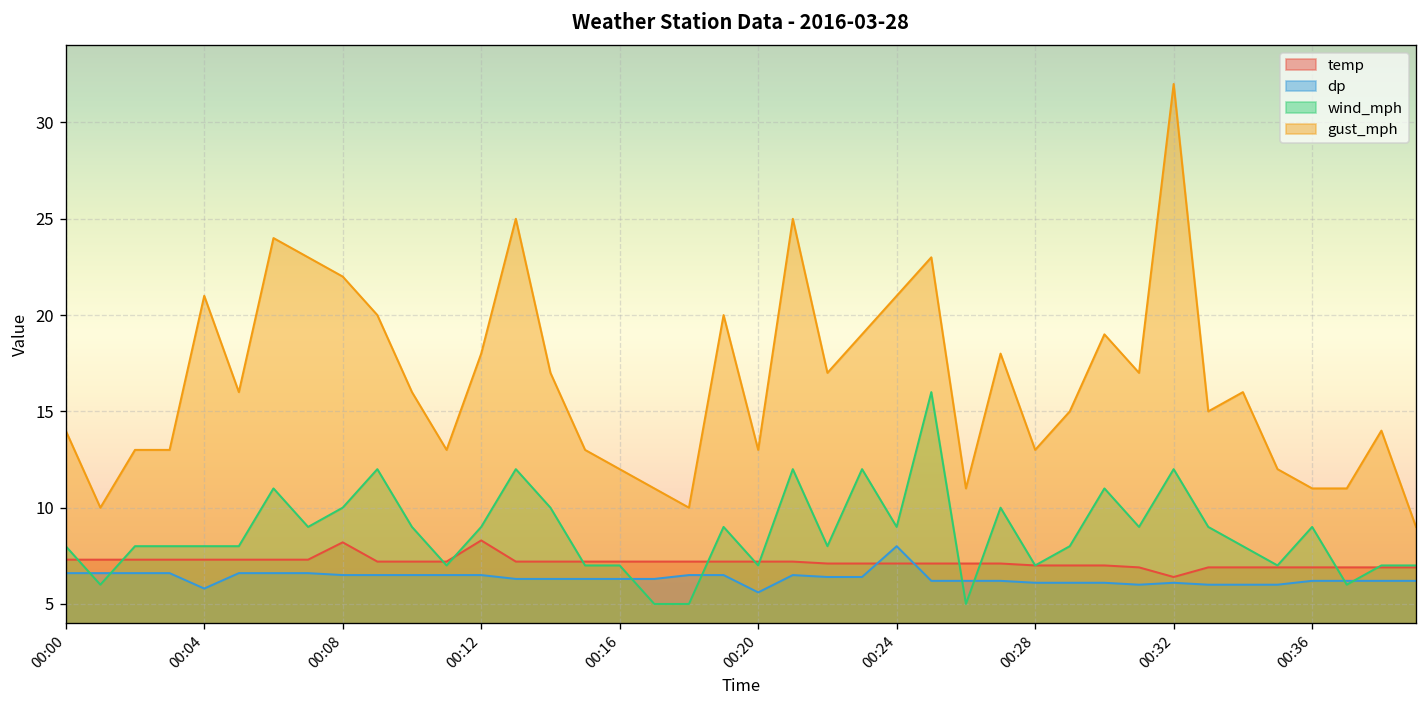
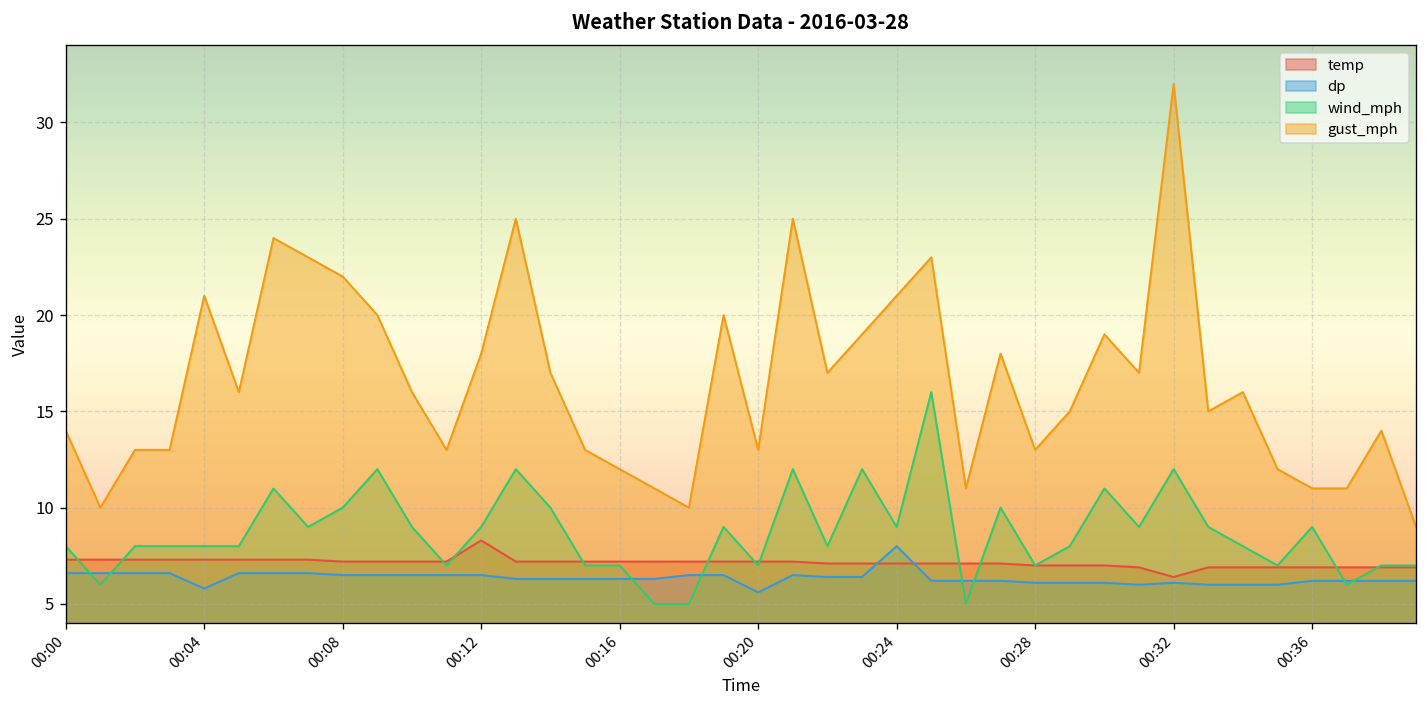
  {
    "temp": {
      "00:00": 7.3,
      "00:04": 7.3,
-     "00:08": 8.2,
+     "00:08": 7.2,
      "00:12": 8.3,
      "00:16": 7.2,
      "00:20": 7.2,
      "00:24": 7.1,
      "00:32": 6.4,
      "00:36": 6.9
    },
    "dp": {
      "00:00": 6.6,
      "00:04": 5.8,
      "00:08": 6.5,
      "00:12": 6.5,
      "00:16": 6.3,
      "00:20": 5.6,
      "00:24": 8.0,
      "00:28": 6.1,
      "00:32": 6.1,
      "00:36": 6.2
    },
    "wind_mph": {
      "00:00": 8.0,
      "00:04": 8.0,
      "00:08": 10.0,
      "00:12": 9.0,
      "00:16": 7.0,
      "00:20": 7.0,
      "00:24": 9.0,
      "00:32": 12.0,
      "00:36": 9.0
    },
    "gust_mph": {
      "00:00": 14.0,
      "00:04": 21.0,
      "00:08": 22.0,
      "00:12": 18.0,
      "00:16": 12.0,
      "00:20": 13.0,
      "00:24": 21.0,
      "00:28": 13.0,
      "00:32": 32.0,
      "00:36": 11.0
    }
  }
